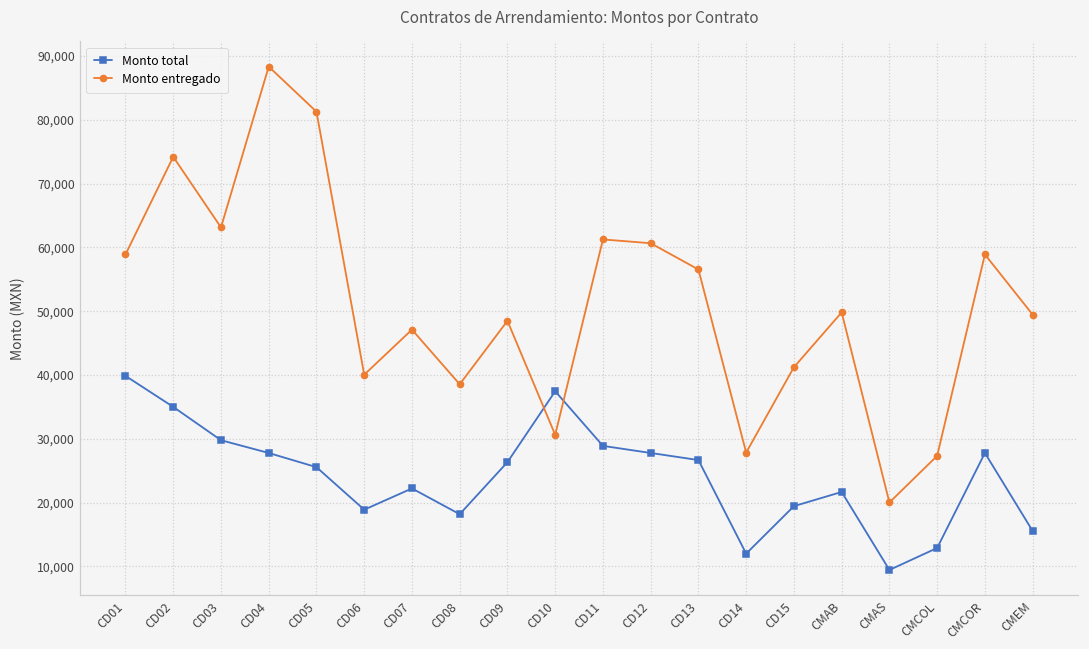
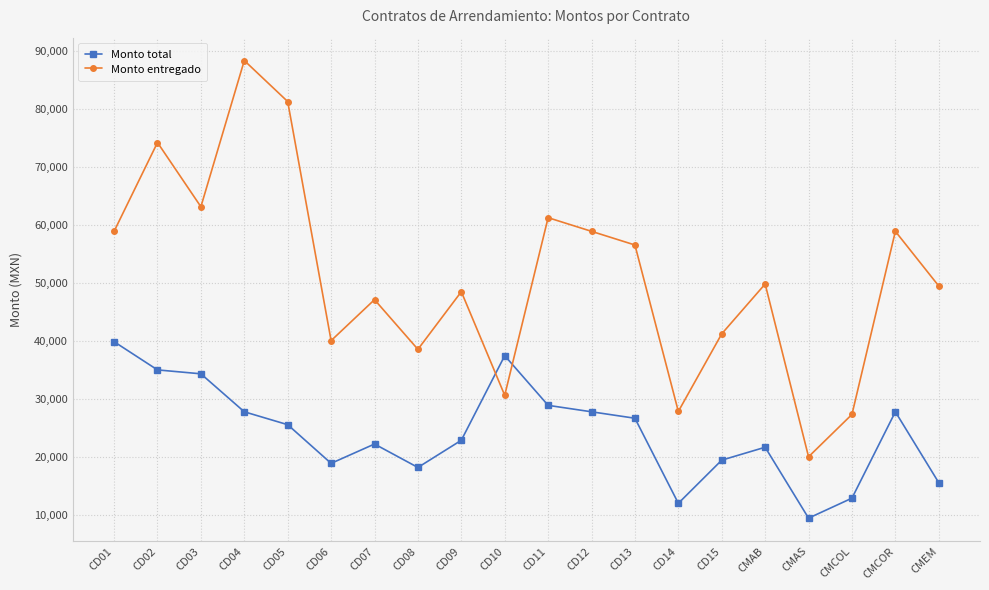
  {
    "Monto total": {
      "CD01": "40,000",
      "CD02": "35,000",
-     "CD03": "30,000",
+     "CD03": "34,000",
      "CD04": "28,000",
      "CD05": "26,000",
      "CD06": "19,000",
      "CD07": "22,000",
      "CD08": "18,000",
-     "CD09": "26,000",
+     "CD09": "23,000",
      "CD10": "37,000",
      "CD11": "29,000",
      "CD12": "28,000",
      "CD13": "27,000",
      "CD14": "12,000",
      "CD15": "19,000",
      "CMAB": "22,000",
      "CMAS": "9,000",
      "CMCOL": "13,000",
      "CMCOR": "28,000",
      "CMEM": "16,000"
    },
    "Monto entregado": {
      "CD01": "59,000",
      "CD02": "74,000",
      "CD03": "63,000",
      "CD04": "88,000",
      "CD05": "81,000",
      "CD06": "40,000",
      "CD07": "47,000",
      "CD08": "39,000",
      "CD09": "48,000",
      "CD10": "31,000",
      "CD11": "61,000",
-     "CD12": "61,000",
+     "CD12": "59,000",
      "CD13": "57,000",
      "CD14": "28,000",
      "CD15": "41,000",
      "CMAB": "50,000",
      "CMAS": "20,000",
      "CMCOL": "27,000",
      "CMCOR": "59,000",
      "CMEM": "49,000"
    }
  }
